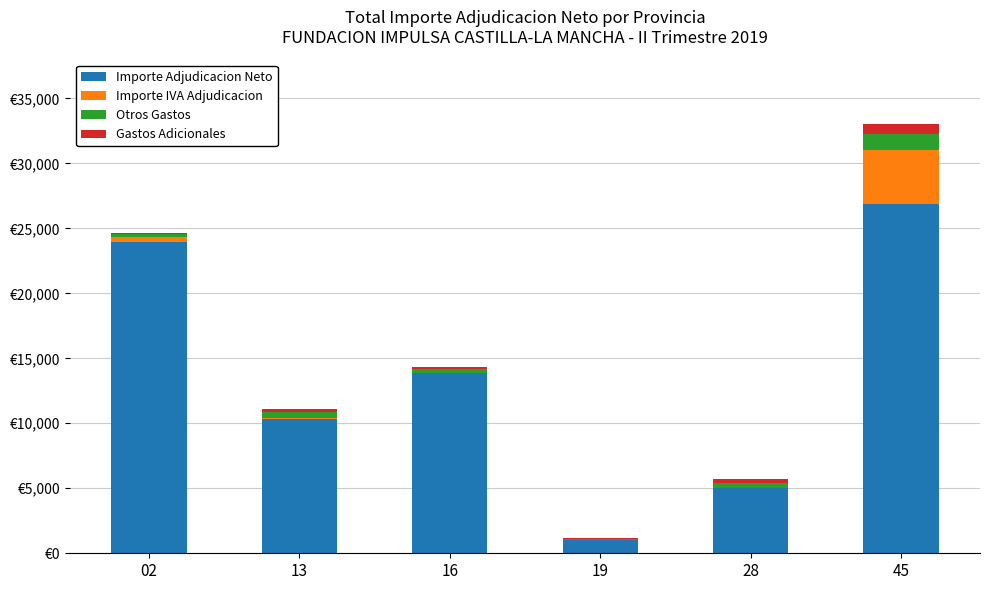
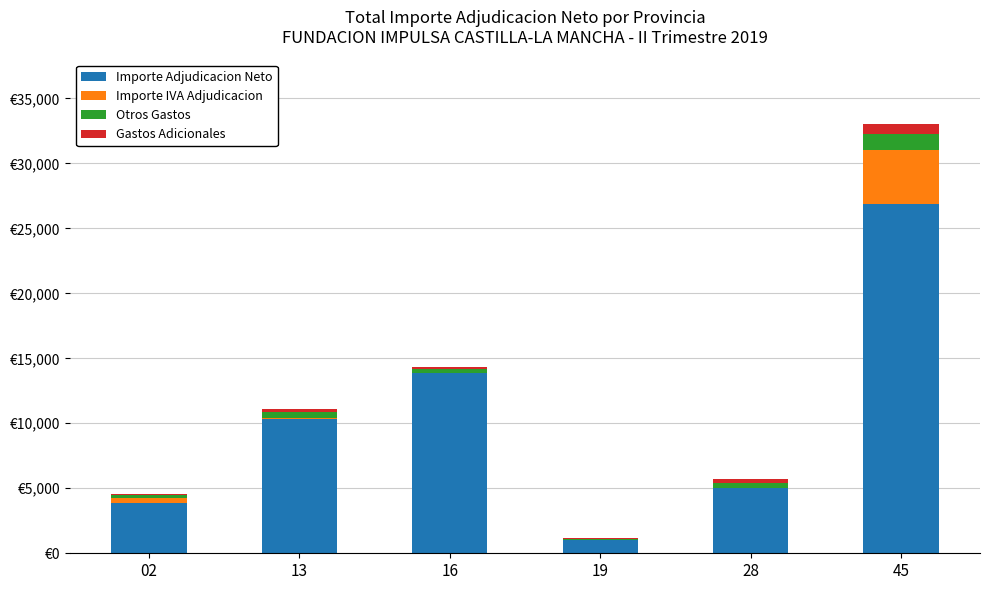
  {
    "Importe Adjudicacion Neto": {
-     "02": "€23,900",
+     "02": "€3,900",
      "13": "€10,300",
      "16": "€13,900",
      "19": "€1,000",
      "28": "€5,000",
      "45": "€26,900"
    },
    "Importe IVA Adjudicacion": {
      "02": "€400",
      "16": "€0",
      "19": "€0",
      "28": "€0",
      "45": "€4,200"
    },
    "Otros Gastos": {
      "02": "€200",
      "13": "€500",
      "16": "€300",
      "28": "€400",
      "45": "€1,200"
    },
    "Gastos Adicionales": {
      "13": "€200",
      "28": "€300",
      "45": "€800"
    }
  }
